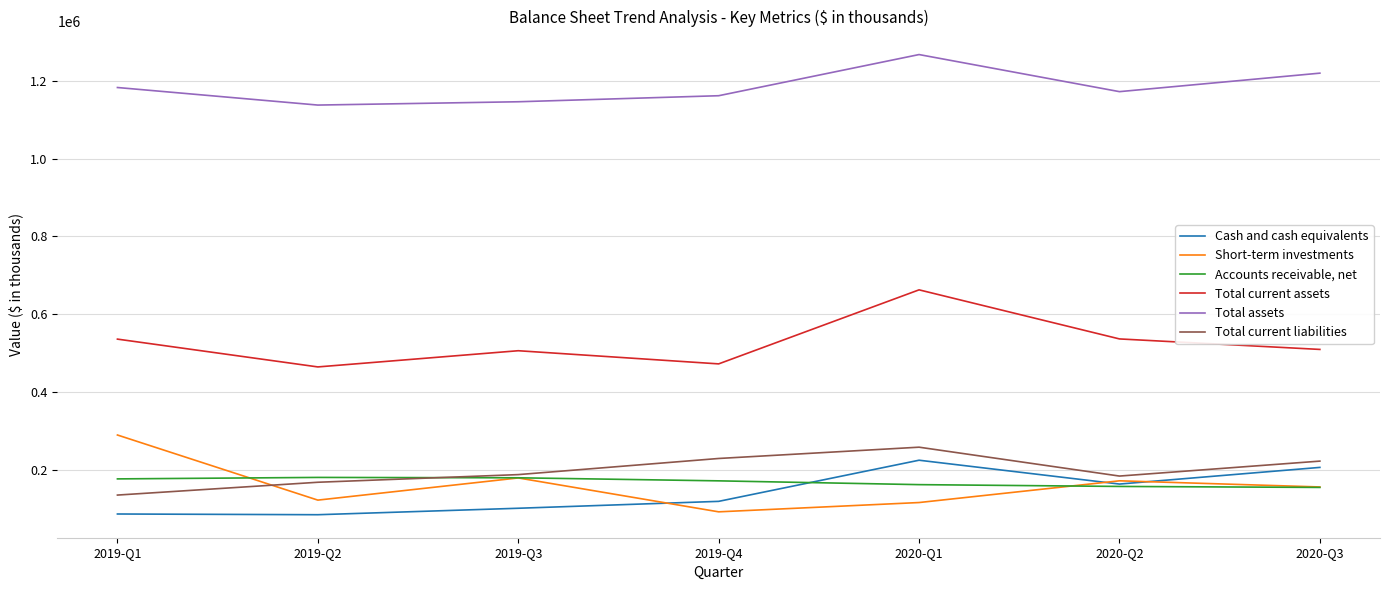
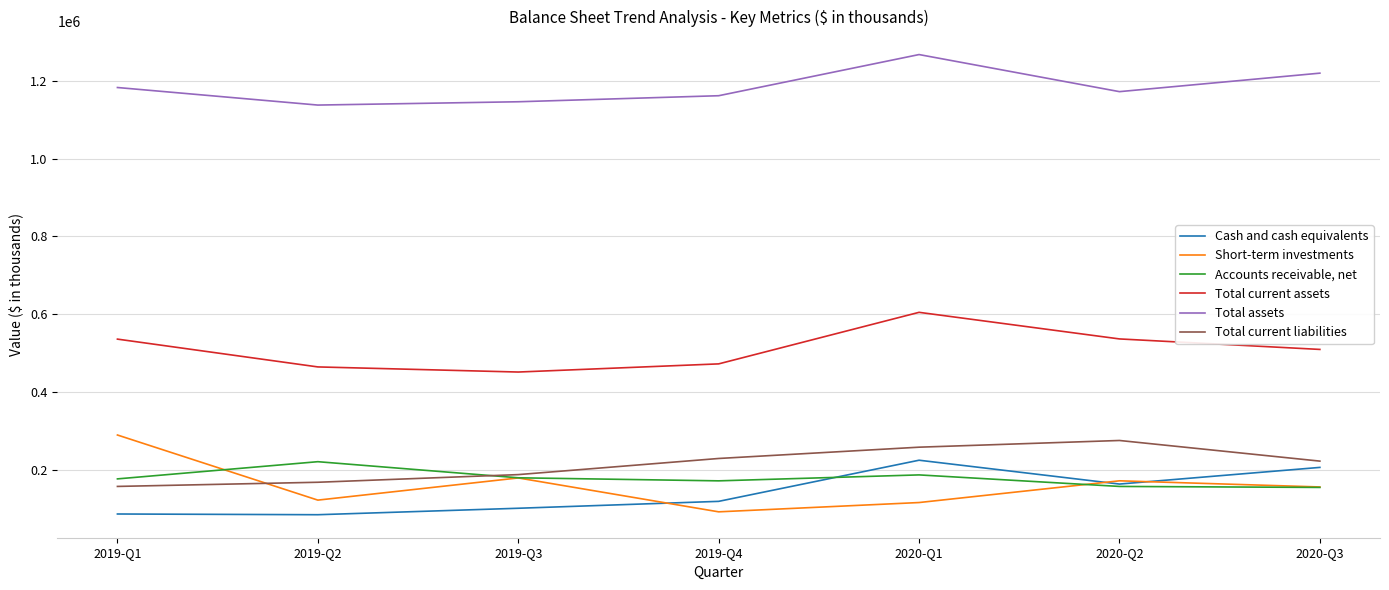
  {
    "Cash and cash equivalents": {
      "2019-Q1": 90000,
      "2019-Q2": 80000,
      "2019-Q3": 100000,
      "2019-Q4": 120000,
      "2020-Q1": 220000,
      "2020-Q3": 210000
    },
    "Short-term investments": {
      "2019-Q1": 290000,
      "2019-Q2": 120000,
      "2019-Q4": 90000,
      "2020-Q1": 120000,
      "2020-Q2": 170000
    },
    "Accounts receivable, net": {
      "2019-Q1": 180000,
-     "2019-Q2": 180000,
+     "2019-Q2": 220000,
      "2019-Q4": 170000,
-     "2020-Q1": 160000
+     "2020-Q1": 190000
    },
    "Total current assets": {
      "2019-Q1": 540000,
      "2019-Q2": 460000,
-     "2019-Q3": 510000,
+     "2019-Q3": 450000,
      "2019-Q4": 470000,
-     "2020-Q1": 660000,
+     "2020-Q1": 600000,
      "2020-Q2": 540000,
      "2020-Q3": 510000
    },
    "Total assets": {
      "2019-Q1": 1180000,
      "2019-Q2": 1140000,
      "2019-Q3": 1150000,
      "2019-Q4": 1160000,
      "2020-Q1": 1270000,
      "2020-Q2": 1170000,
      "2020-Q3": 1220000
    },
    "Total current liabilities": {
-     "2019-Q1": 140000,
+     "2019-Q1": 160000,
      "2019-Q2": 170000,
      "2019-Q3": 190000,
      "2019-Q4": 230000,
      "2020-Q1": 260000,
-     "2020-Q2": 180000,
+     "2020-Q2": 280000,
      "2020-Q3": 220000
    }
  }
